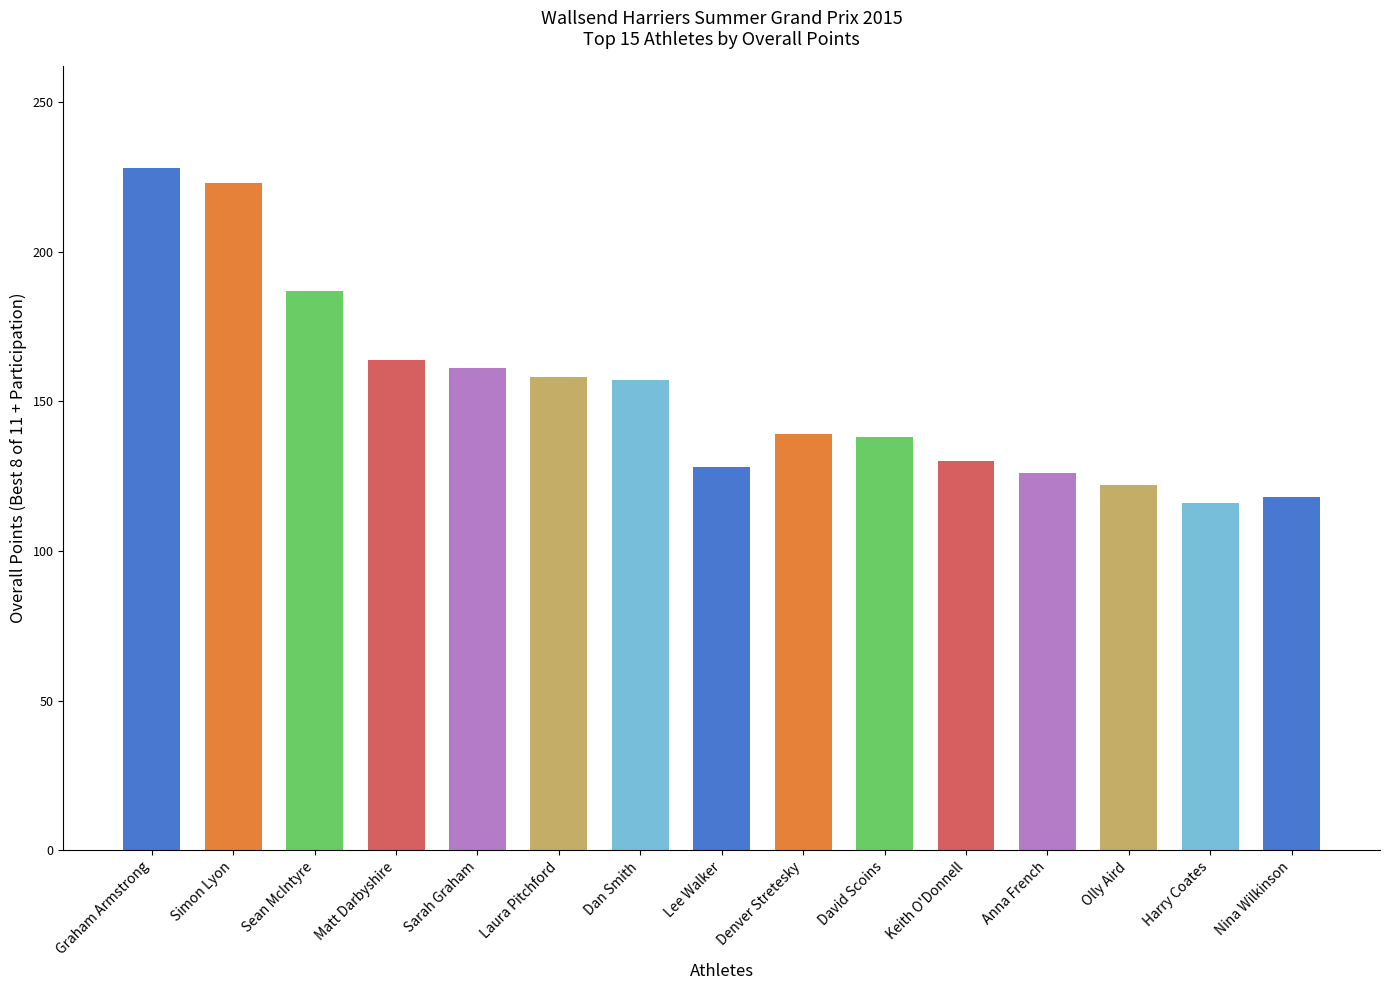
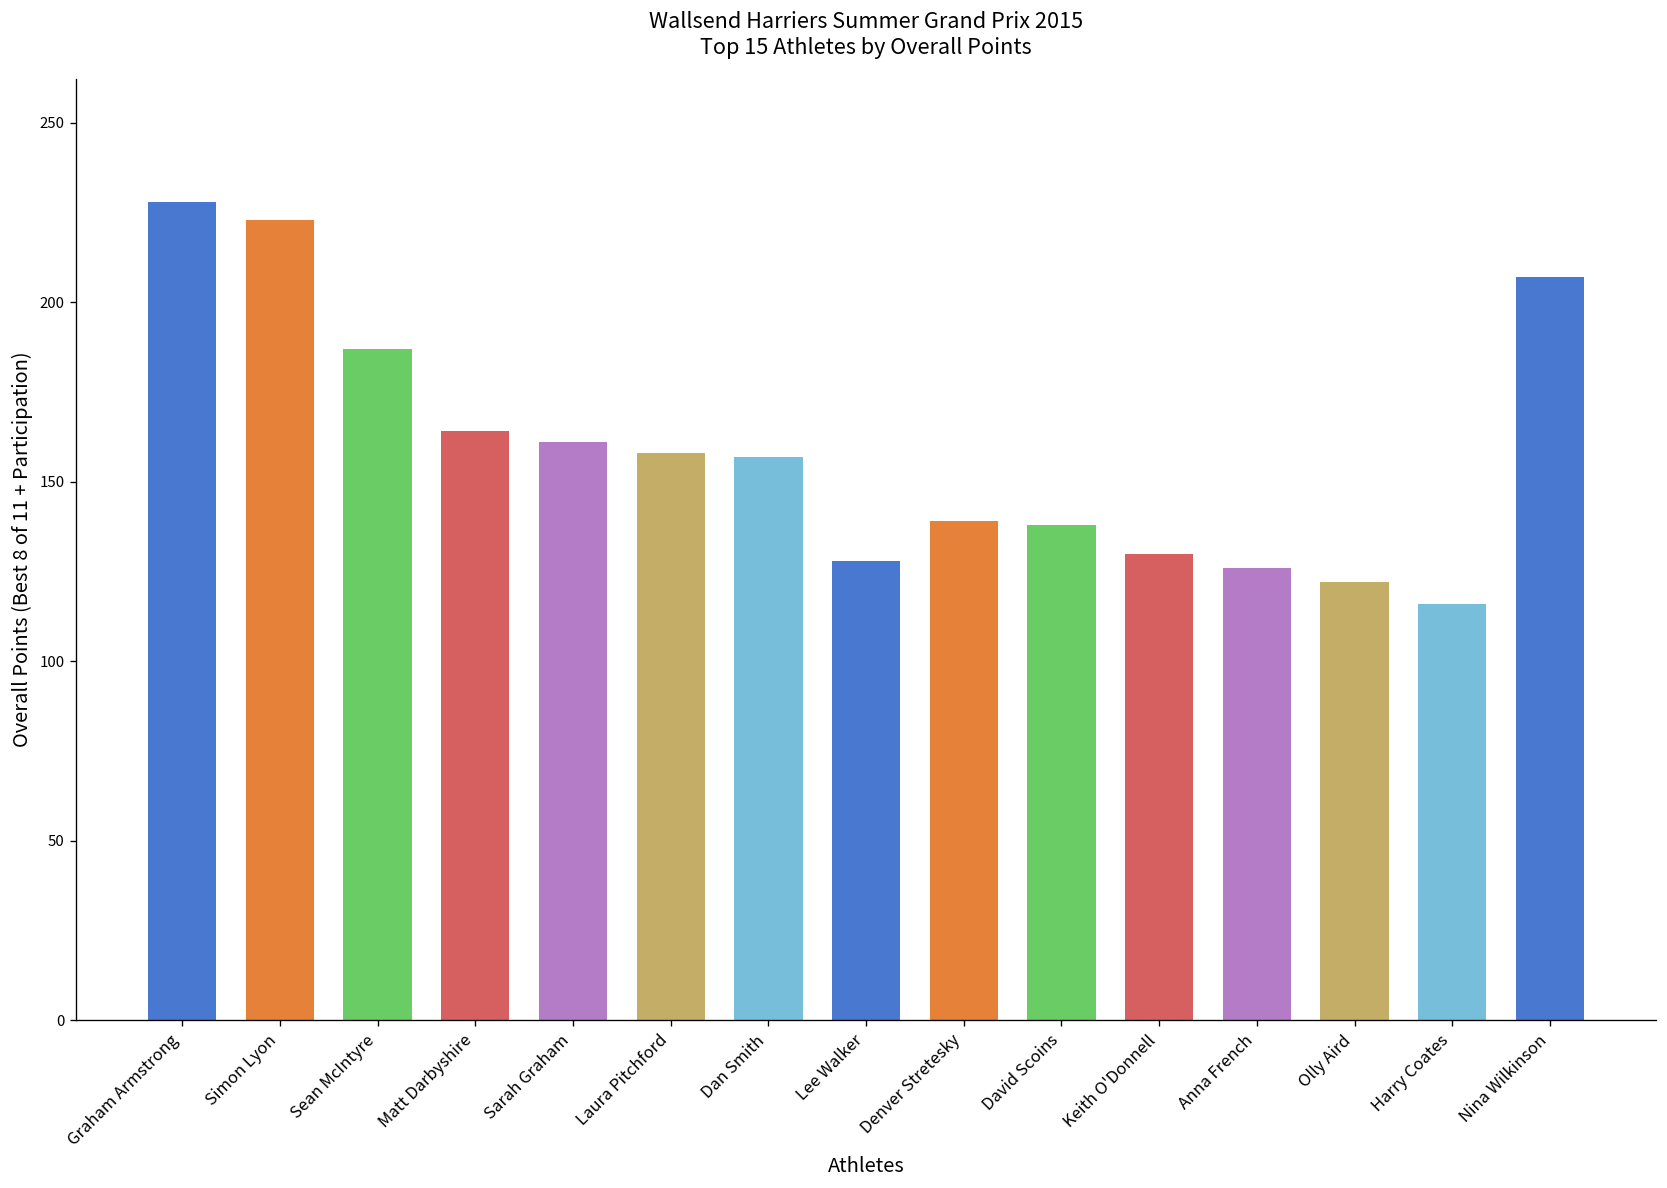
  {
    "Graham Armstrong": 228,
    "Simon Lyon": 223,
    "Sean McIntyre": 187,
    "Matt Darbyshire": 164,
    "Sarah Graham": 161,
    "Laura Pitchford": 158,
    "Dan Smith": 157,
    "Lee Walker": 128,
    "Denver Stretesky": 139,
    "David Scoins": 138,
    "Keith O'Donnell": 130,
    "Anna French": 126,
    "Olly Aird": 122,
    "Harry Coates": 116,
-   "Nina Wilkinson": 118
+   "Nina Wilkinson": 207
  }
